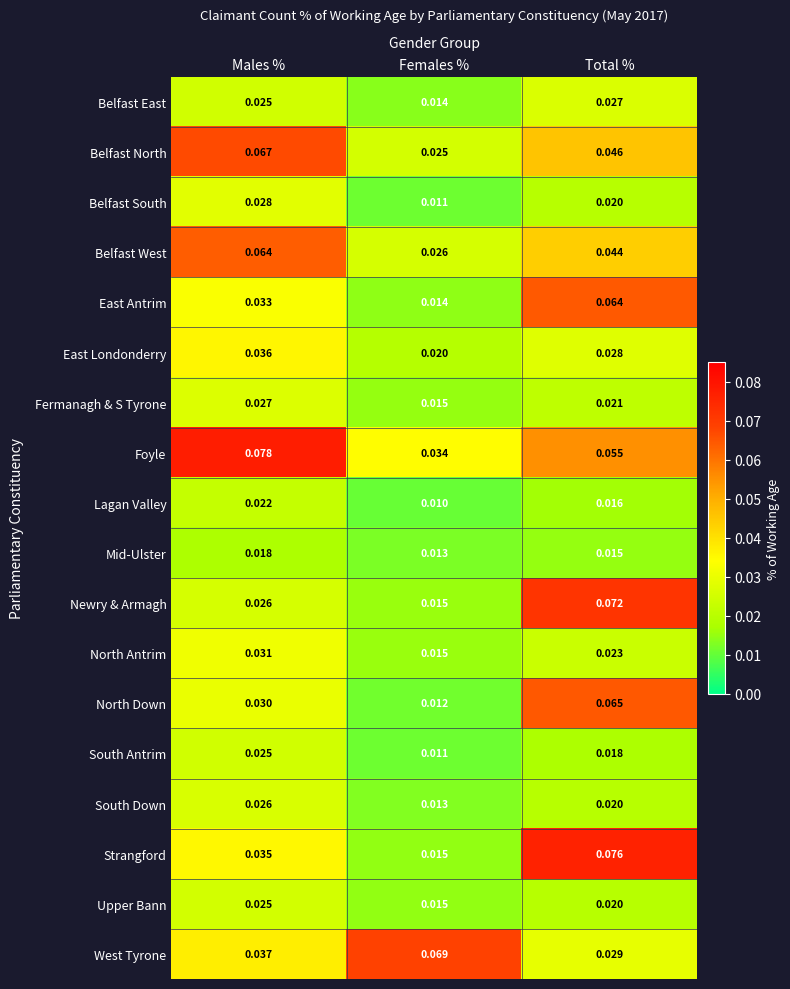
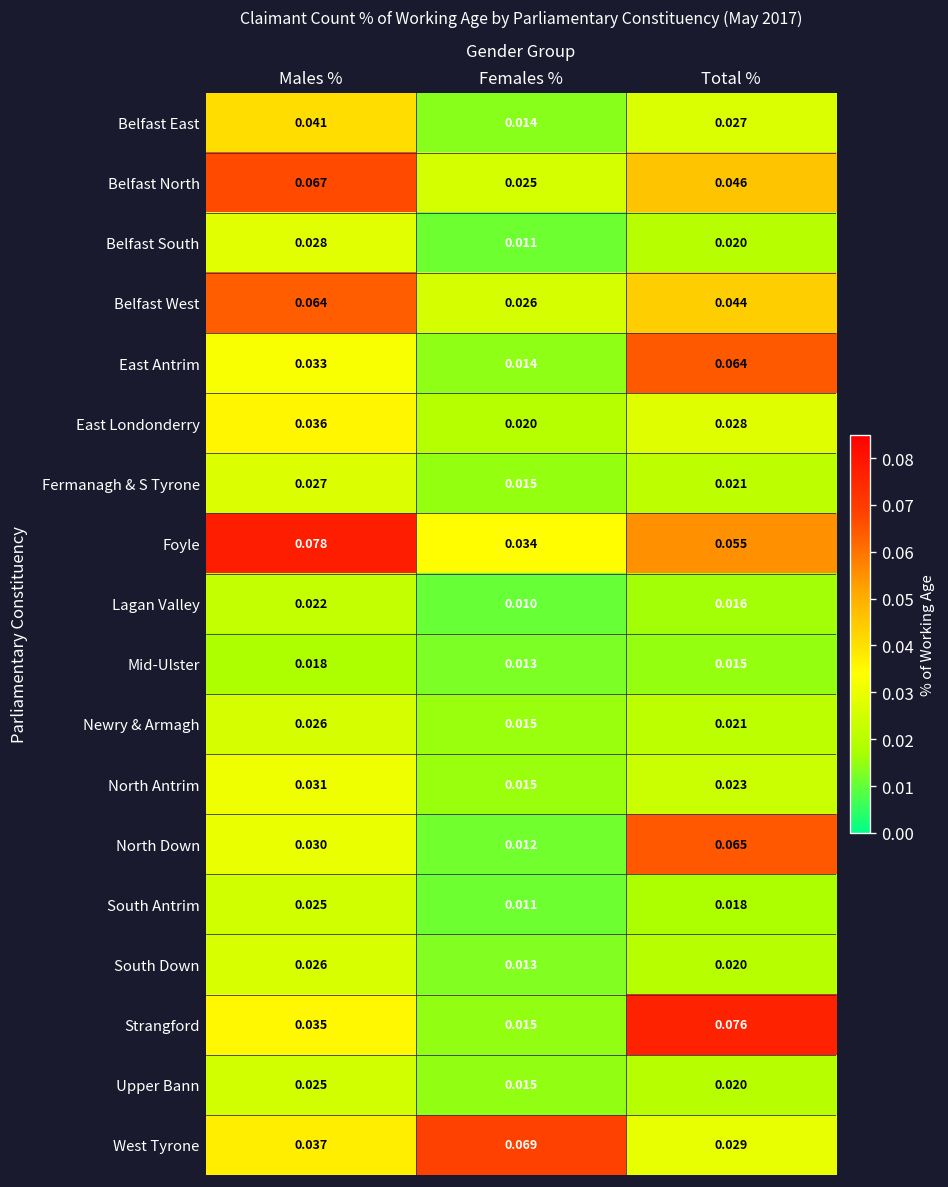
  {
    "Belfast East": {
-     "Males %": 0.025,
+     "Males %": 0.041,
      "Females %": 0.014,
      "Total %": 0.027
    },
    "Belfast North": {
      "Males %": 0.067,
      "Females %": 0.025,
      "Total %": 0.046
    },
    "Belfast South": {
      "Males %": 0.028,
      "Females %": 0.011,
      "Total %": 0.020
    },
    "Belfast West": {
      "Males %": 0.064,
      "Females %": 0.026,
      "Total %": 0.044
    },
    "East Antrim": {
      "Males %": 0.033,
      "Females %": 0.014,
      "Total %": 0.064
    },
    "East Londonderry": {
      "Males %": 0.036,
      "Females %": 0.020,
      "Total %": 0.028
    },
    "Fermanagh & S Tyrone": {
      "Males %": 0.027,
      "Females %": 0.015,
      "Total %": 0.021
    },
    "Foyle": {
      "Males %": 0.078,
      "Females %": 0.034,
      "Total %": 0.055
    },
    "Lagan Valley": {
      "Males %": 0.022,
      "Females %": 0.010,
      "Total %": 0.016
    },
    "Mid-Ulster": {
      "Males %": 0.018,
      "Females %": 0.013,
      "Total %": 0.015
    },
    "Newry & Armagh": {
      "Males %": 0.026,
      "Females %": 0.015,
-     "Total %": 0.072
+     "Total %": 0.021
    },
    "North Antrim": {
      "Males %": 0.031,
      "Females %": 0.015,
      "Total %": 0.023
    },
    "North Down": {
      "Males %": 0.030,
      "Females %": 0.012,
      "Total %": 0.065
    },
    "South Antrim": {
      "Males %": 0.025,
      "Females %": 0.011,
      "Total %": 0.018
    },
    "South Down": {
      "Males %": 0.026,
      "Females %": 0.013,
      "Total %": 0.020
    },
    "Strangford": {
      "Males %": 0.035,
      "Females %": 0.015,
      "Total %": 0.076
    },
    "Upper Bann": {
      "Males %": 0.025,
      "Females %": 0.015,
      "Total %": 0.020
    },
    "West Tyrone": {
      "Males %": 0.037,
      "Females %": 0.069,
      "Total %": 0.029
    }
  }
